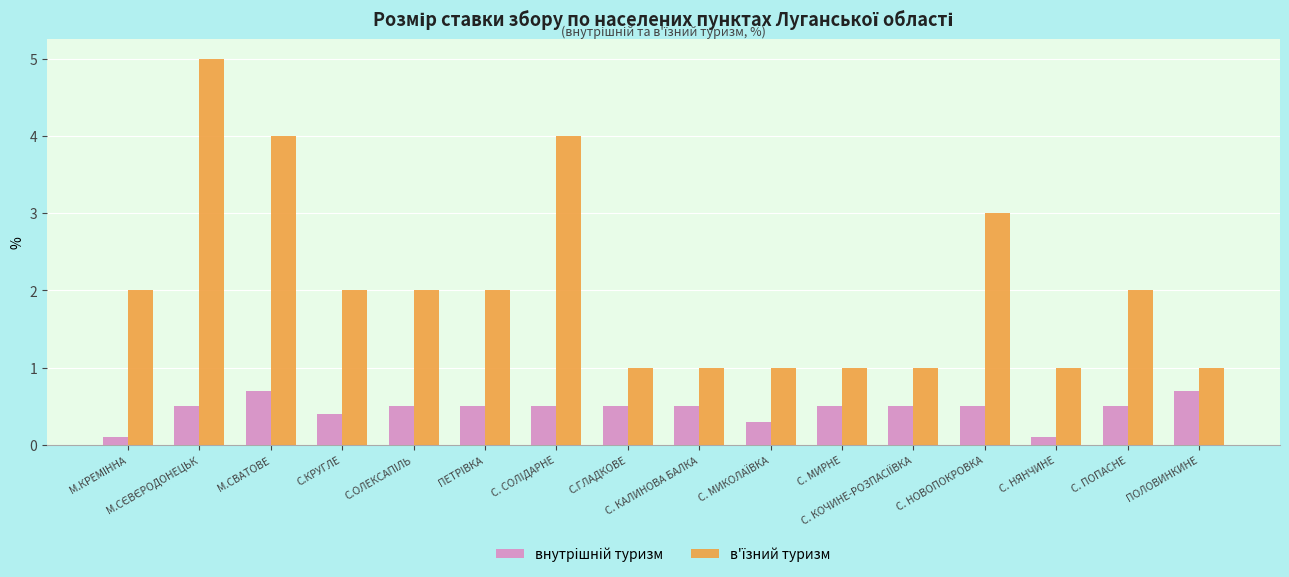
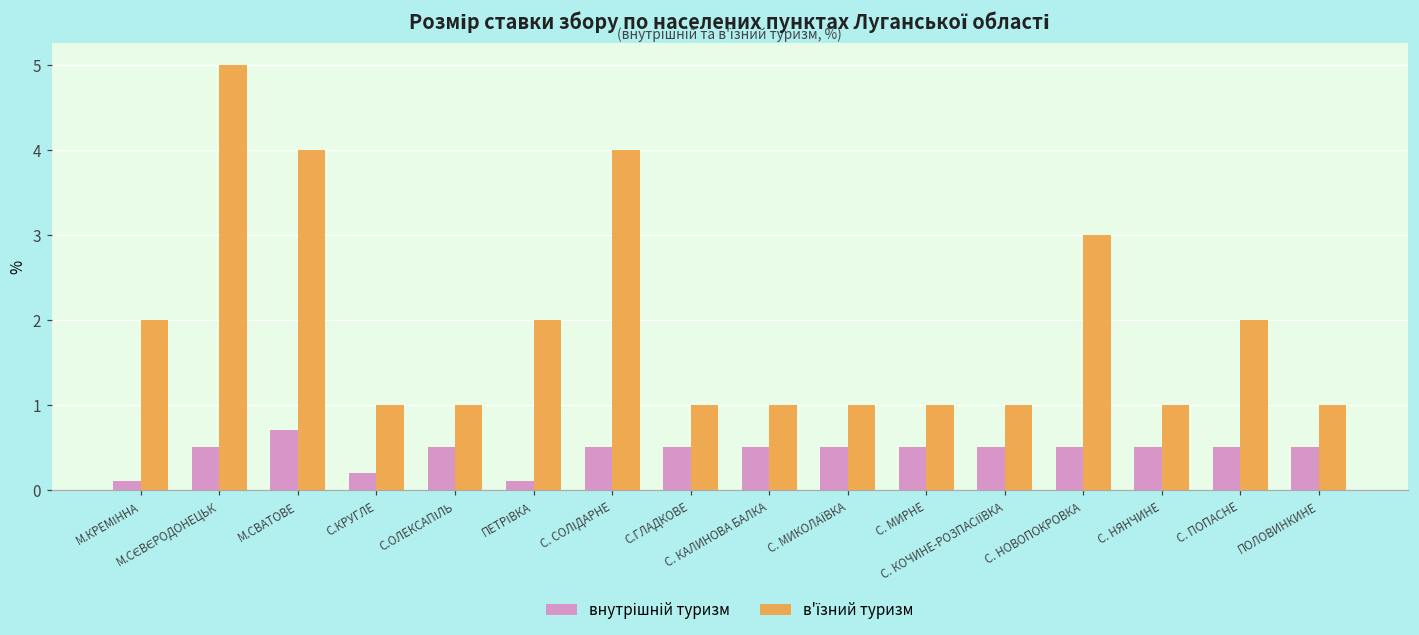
  {
    "внутрішній туризм": {
      "М.КРЕМІННА": 0.1,
      "М.СЄВЄРОДОНЕЦЬК": 0.5,
      "М.СВАТОВЕ": 0.7,
-     "С.КРУГЛЕ": 0.4,
+     "С.КРУГЛЕ": 0.2,
      "С.ОЛЕКСАПІЛЬ": 0.5,
-     "ПЕТРІВКА": 0.5,
+     "ПЕТРІВКА": 0.1,
      "С. СОЛІДАРНЕ": 0.5,
      "С.ГЛАДКОВЕ": 0.5,
      "С. КАЛИНОВА БАЛКА": 0.5,
-     "С. МИКОЛАЇВКА": 0.3,
+     "С. МИКОЛАЇВКА": 0.5,
      "С. МИРНЕ": 0.5,
      "С. КОЧИНЕ-РОЗПАСІЇВКА": 0.5,
      "С. НОВОПОКРОВКА": 0.5,
-     "С. НЯНЧИНЕ": 0.1,
+     "С. НЯНЧИНЕ": 0.5,
      "С. ПОПАСНЕ": 0.5,
-     "ПОЛОВИНКИНЕ": 0.7
+     "ПОЛОВИНКИНЕ": 0.5
    },
    "в'їзний туризм": {
      "М.КРЕМІННА": 2,
      "М.СЄВЄРОДОНЕЦЬК": 5,
      "М.СВАТОВЕ": 4,
-     "С.КРУГЛЕ": 2,
-     "С.ОЛЕКСАПІЛЬ": 2,
+     "С.КРУГЛЕ": 1,
+     "С.ОЛЕКСАПІЛЬ": 1,
      "ПЕТРІВКА": 2,
      "С. СОЛІДАРНЕ": 4,
      "С.ГЛАДКОВЕ": 1,
      "С. КАЛИНОВА БАЛКА": 1,
      "С. МИКОЛАЇВКА": 1,
      "С. МИРНЕ": 1,
      "С. КОЧИНЕ-РОЗПАСІЇВКА": 1,
      "С. НОВОПОКРОВКА": 3,
      "С. НЯНЧИНЕ": 1,
      "С. ПОПАСНЕ": 2,
      "ПОЛОВИНКИНЕ": 1
    }
  }
